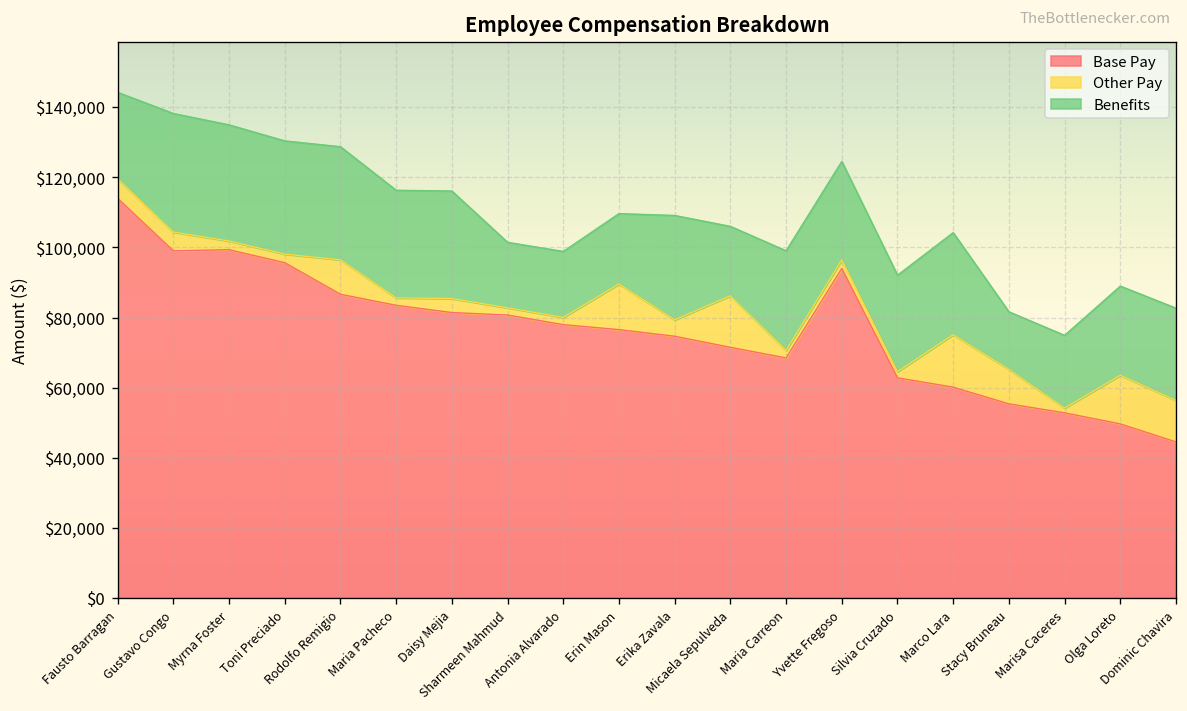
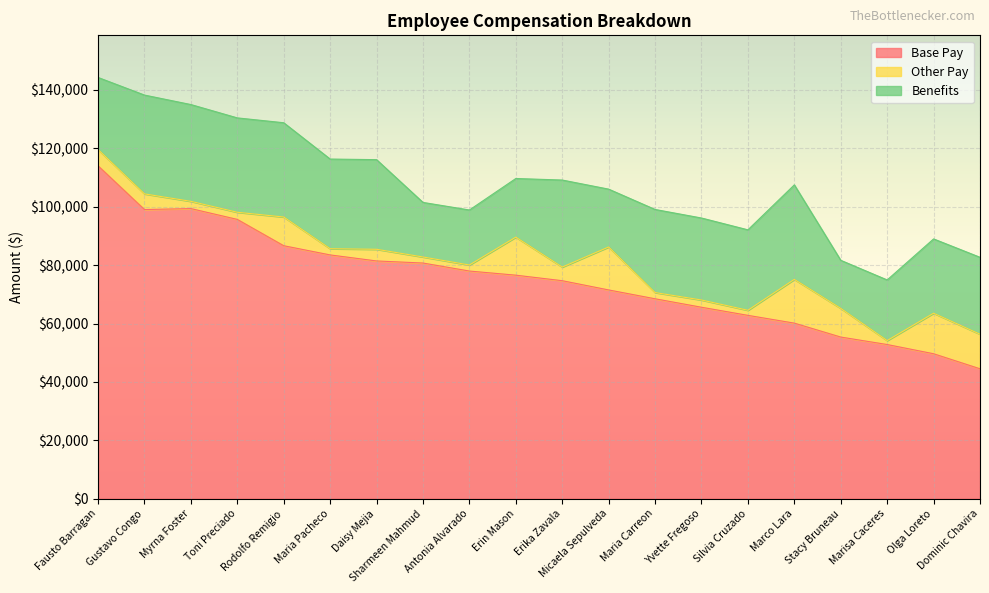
  {
    "Base Pay": {
      "Fausto Barragan": "$114,000",
      "Gustavo Congo": "$99,000",
      "Myrna Foster": "$99,000",
      "Toni Preciado": "$96,000",
      "Rodolfo Remigio": "$87,000",
      "Maria Pacheco": "$83,000",
      "Daisy Mejia": "$81,000",
      "Sharmeen Mahmud": "$81,000",
      "Antonia Alvarado": "$78,000",
      "Erin Mason": "$77,000",
      "Erika Zavala": "$75,000",
      "Micaela Sepulveda": "$71,000",
      "Maria Carreon": "$68,000",
-     "Yvette Fregoso": "$94,000",
+     "Yvette Fregoso": "$66,000",
      "Silvia Cruzado": "$63,000",
      "Marco Lara": "$60,000",
      "Stacy Bruneau": "$55,000",
      "Marisa Caceres": "$53,000",
      "Olga Loreto": "$50,000",
      "Dominic Chavira": "$44,000"
    },
    "Other Pay": {
      "Fausto Barragan": "$6,000",
      "Gustavo Congo": "$5,000",
      "Myrna Foster": "$2,000",
      "Toni Preciado": "$2,000",
      "Rodolfo Remigio": "$10,000",
      "Maria Pacheco": "$2,000",
      "Daisy Mejia": "$4,000",
      "Sharmeen Mahmud": "$2,000",
      "Antonia Alvarado": "$2,000",
      "Erin Mason": "$13,000",
      "Erika Zavala": "$5,000",
      "Micaela Sepulveda": "$15,000",
      "Maria Carreon": "$2,000",
      "Yvette Fregoso": "$2,000",
      "Silvia Cruzado": "$2,000",
      "Marco Lara": "$15,000",
      "Stacy Bruneau": "$10,000",
      "Marisa Caceres": "$1,000",
      "Olga Loreto": "$14,000",
      "Dominic Chavira": "$12,000"
    },
    "Benefits": {
      "Fausto Barragan": "$25,000",
      "Gustavo Congo": "$34,000",
      "Myrna Foster": "$33,000",
      "Toni Preciado": "$32,000",
      "Rodolfo Remigio": "$32,000",
      "Maria Pacheco": "$31,000",
      "Daisy Mejia": "$31,000",
      "Sharmeen Mahmud": "$19,000",
      "Antonia Alvarado": "$19,000",
      "Erin Mason": "$20,000",
      "Erika Zavala": "$30,000",
      "Micaela Sepulveda": "$20,000",
      "Maria Carreon": "$28,000",
      "Yvette Fregoso": "$28,000",
      "Silvia Cruzado": "$28,000",
-     "Marco Lara": "$29,000",
+     "Marco Lara": "$32,000",
      "Stacy Bruneau": "$16,000",
      "Marisa Caceres": "$21,000",
      "Olga Loreto": "$25,000",
      "Dominic Chavira": "$26,000"
    }
  }
